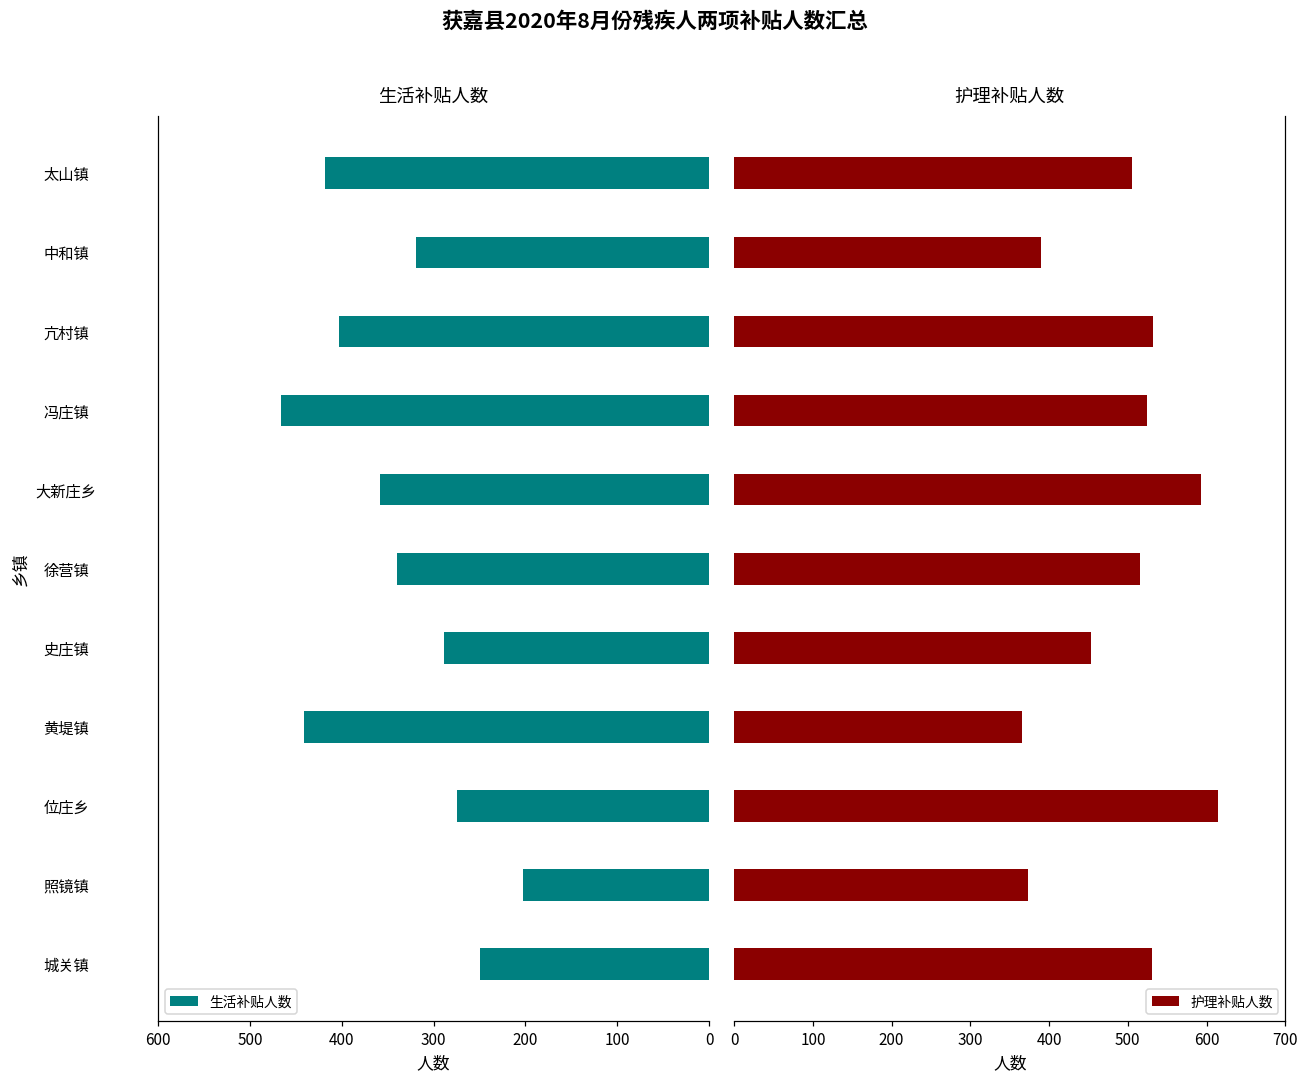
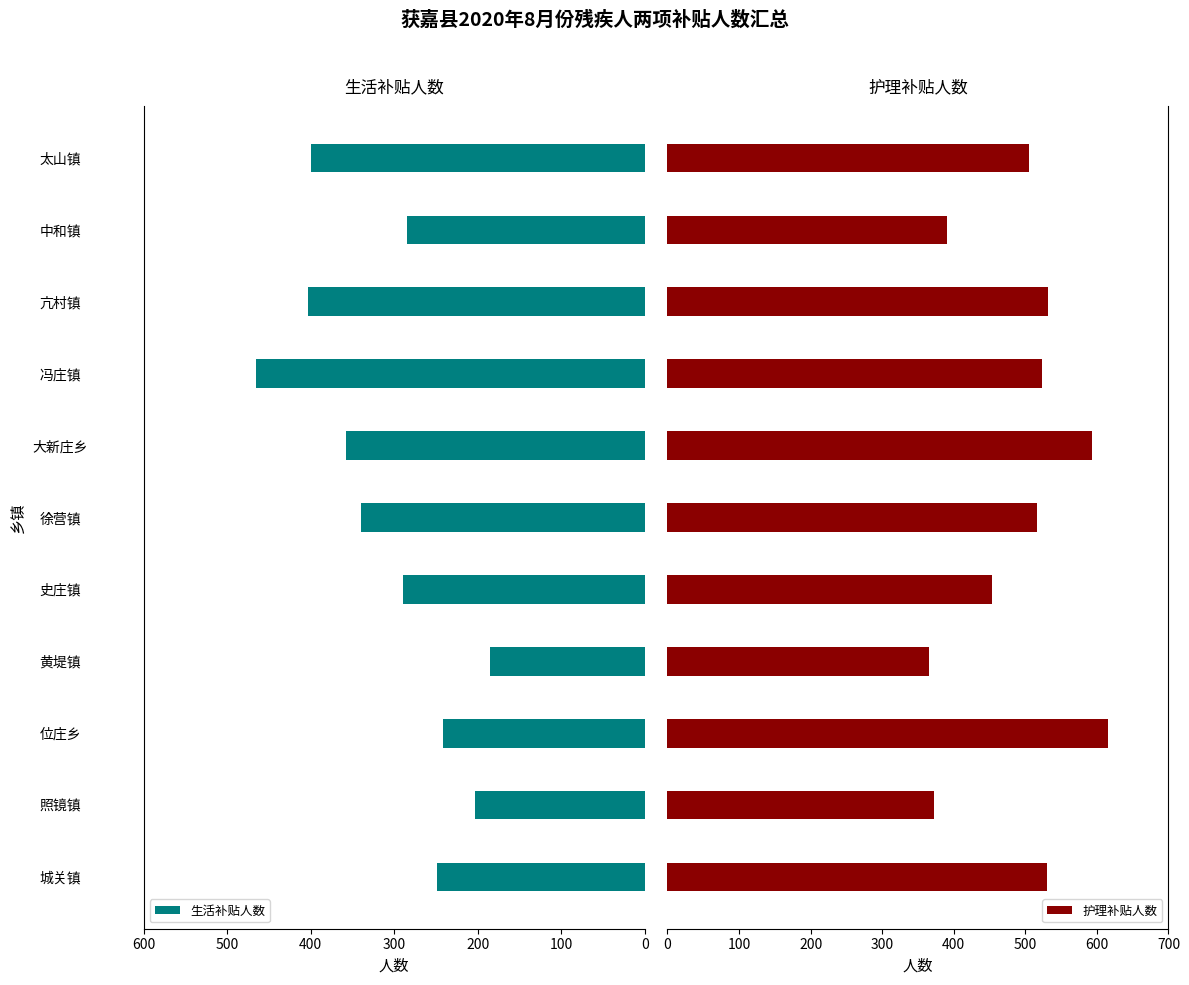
  {
    "生活补贴人数": {
-     "太山镇": 420,
-     "中和镇": 320,
+     "太山镇": 400,
+     "中和镇": 290,
      "亢村镇": 400,
      "冯庄镇": 470,
      "大新庄乡": 360,
      "徐营镇": 340,
      "史庄镇": 290,
-     "黄堤镇": 440,
-     "位庄乡": 280,
+     "黄堤镇": 190,
+     "位庄乡": 240,
      "照镜镇": 200,
      "城关镇": 250
    }
  }
